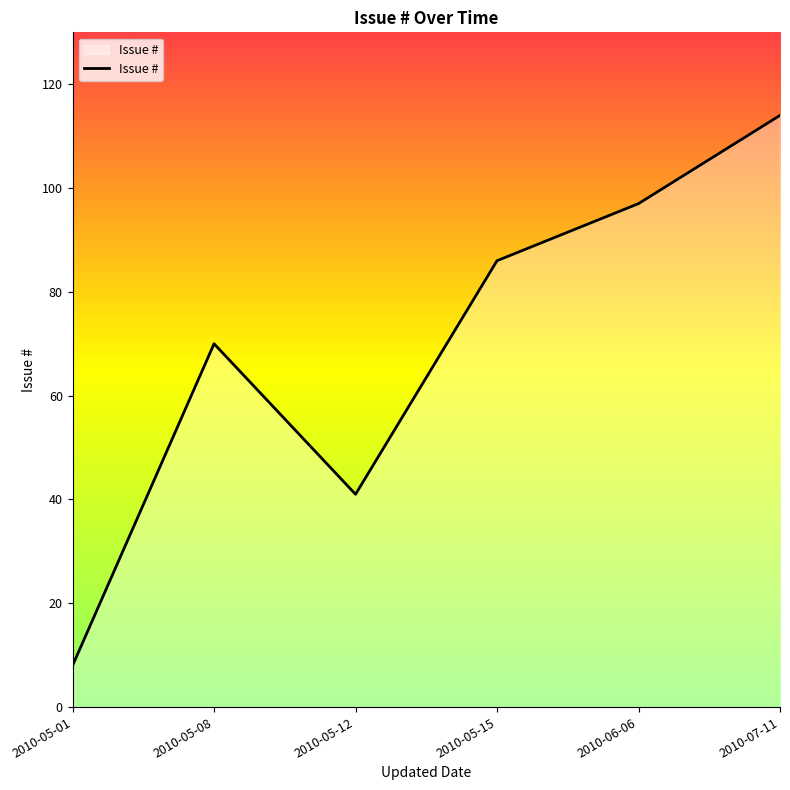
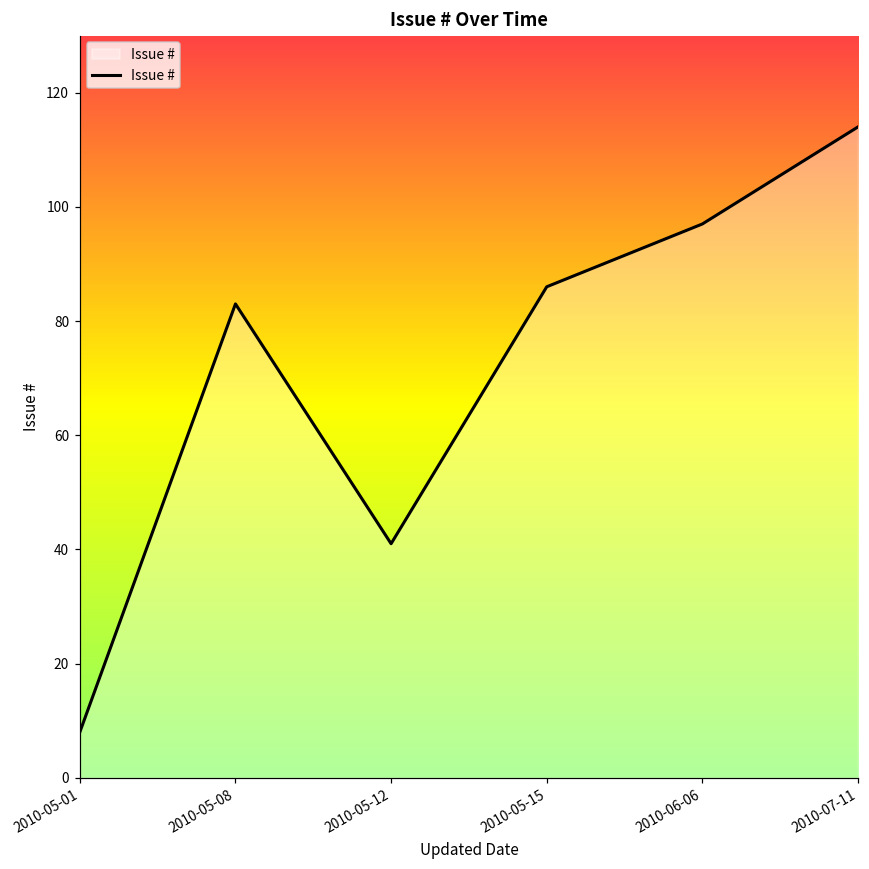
  {
    "2010-05-01": 8,
-   "2010-05-08": 70,
+   "2010-05-08": 83,
    "2010-05-12": 41,
    "2010-05-15": 86,
    "2010-06-06": 97,
    "2010-07-11": 114
  }
